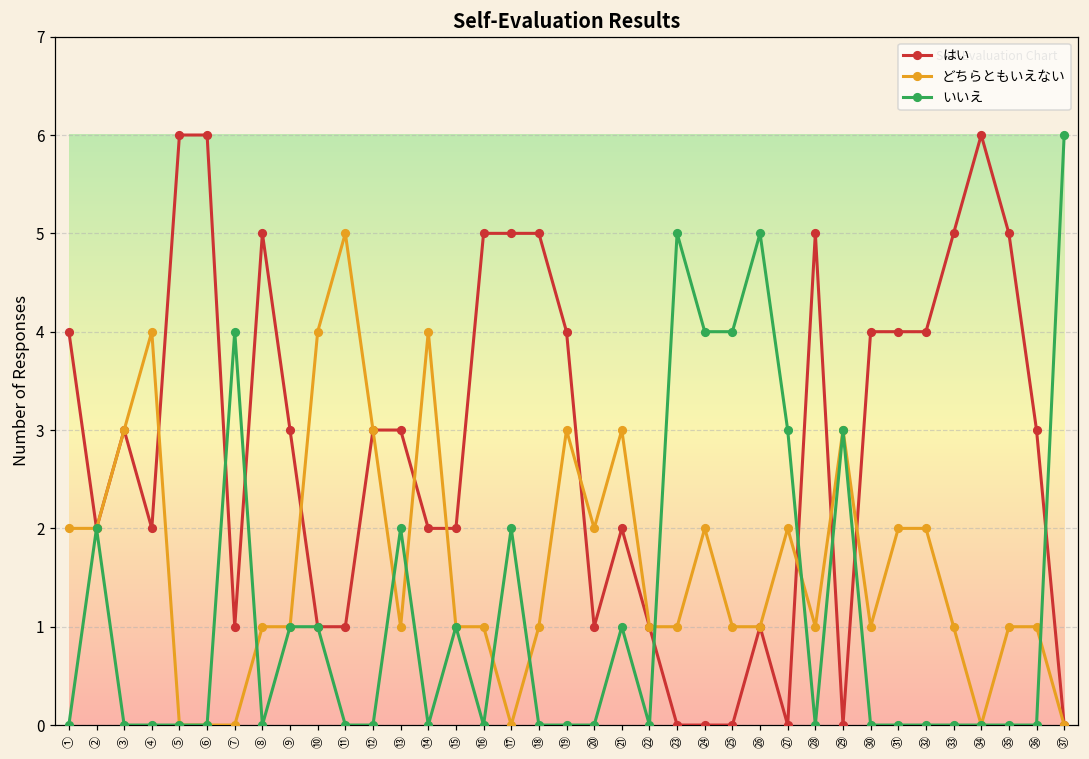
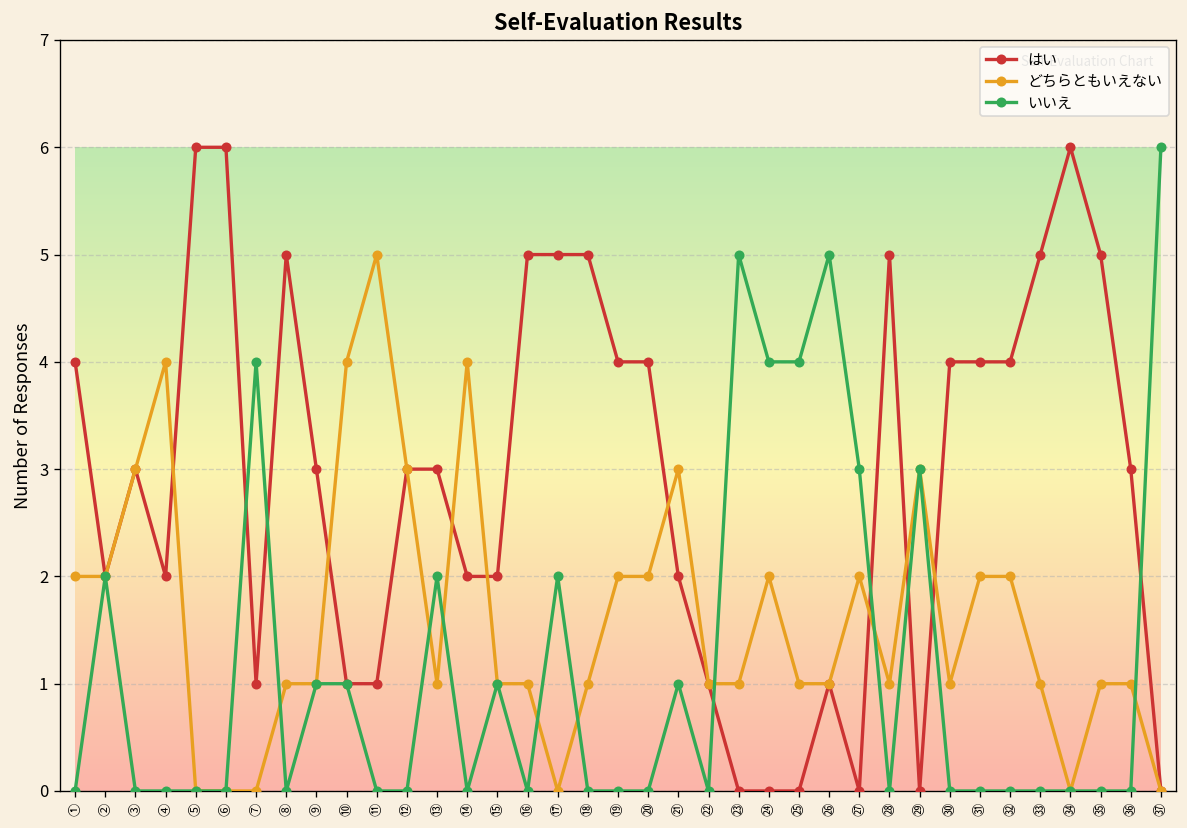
  {
    "はい": {
      "①": 4,
      "④": 2,
      "⑤": 6,
      "⑥": 6,
      "⑦": 1,
      "⑧": 5,
      "⑨": 3,
      "⑪": 1,
      "⑬": 3,
      "⑭": 2,
      "⑮": 2,
      "⑯": 5,
      "⑰": 5,
      "⑱": 5,
      "⑲": 4,
-     "⑳": 1,
+     "⑳": 4,
      "㉑": 2,
      "㉓": 0,
      "㉔": 0,
      "㉕": 0,
      "㉗": 0,
      "㉘": 5,
      "㉙": 0,
      "㉚": 4,
      "㉛": 4,
      "㉜": 4,
      "㉝": 5,
      "㉞": 6,
      "㉟": 5,
      "㊱": 3
    },
    "どちらともいえない": {
      "①": 2,
      "④": 4,
      "⑦": 0,
      "⑧": 1,
      "⑩": 4,
      "⑪": 5,
      "⑬": 1,
      "⑭": 4,
      "⑯": 1,
      "⑰": 0,
      "⑱": 1,
-     "⑲": 3,
+     "⑲": 2,
      "⑳": 2,
      "㉑": 3,
      "㉓": 1,
      "㉔": 2,
      "㉕": 1,
      "㉗": 2,
      "㉘": 1,
      "㉚": 1,
      "㉛": 2,
      "㉜": 2,
      "㉝": 1,
      "㉟": 1,
      "㊱": 1
    },
    "いいえ": {
      "①": 0,
      "③": 0,
      "④": 0,
      "⑦": 4,
      "⑧": 0,
      "⑪": 0,
      "⑫": 0,
      "⑬": 2,
      "⑭": 0,
      "⑯": 0,
      "⑰": 2,
      "⑱": 0,
      "⑲": 0,
      "⑳": 0,
      "㉑": 1,
      "㉒": 0,
      "㉓": 5,
      "㉔": 4,
      "㉕": 4,
      "㉖": 5,
      "㉗": 3,
      "㉘": 0,
      "㉚": 0,
      "㉛": 0,
      "㉜": 0,
      "㉝": 0,
      "㉟": 0,
      "㊱": 0,
      "㊲": 6
    }
  }
